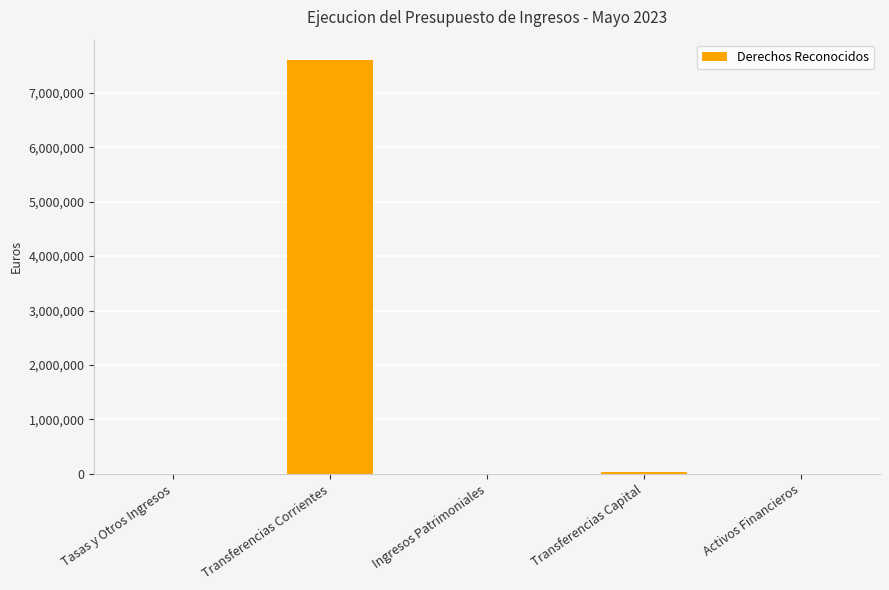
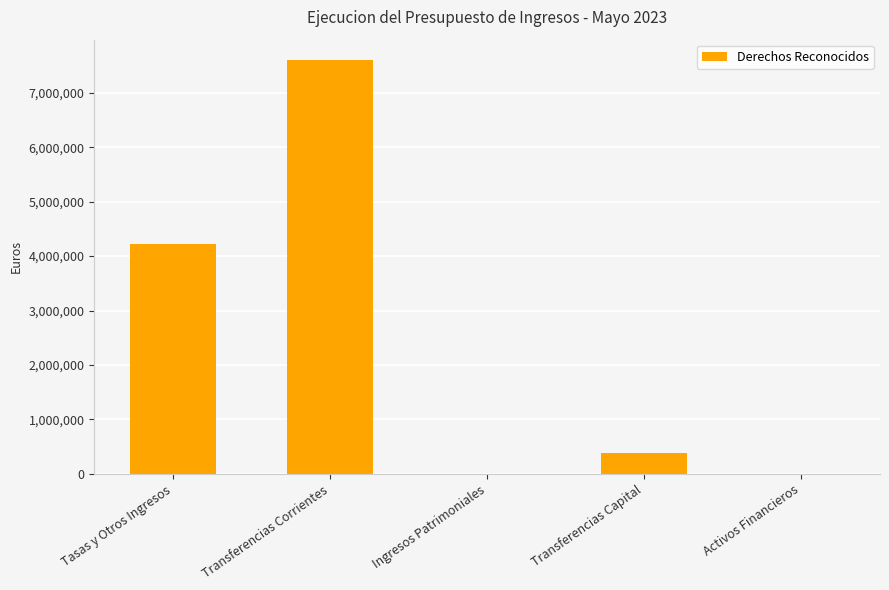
  {
-   "Tasas y Otros Ingresos": "0",
+   "Tasas y Otros Ingresos": "4,200,000",
    "Transferencias Corrientes": "7,600,000",
    "Ingresos Patrimoniales": "0",
-   "Transferencias Capital": "0",
+   "Transferencias Capital": "400,000",
    "Activos Financieros": "0"
  }
